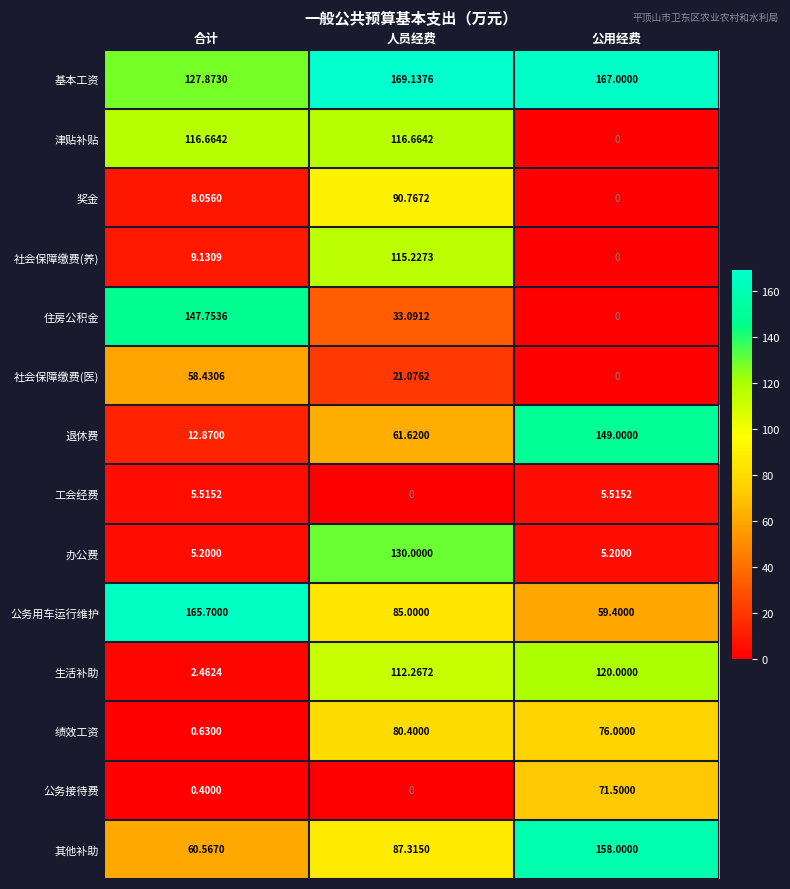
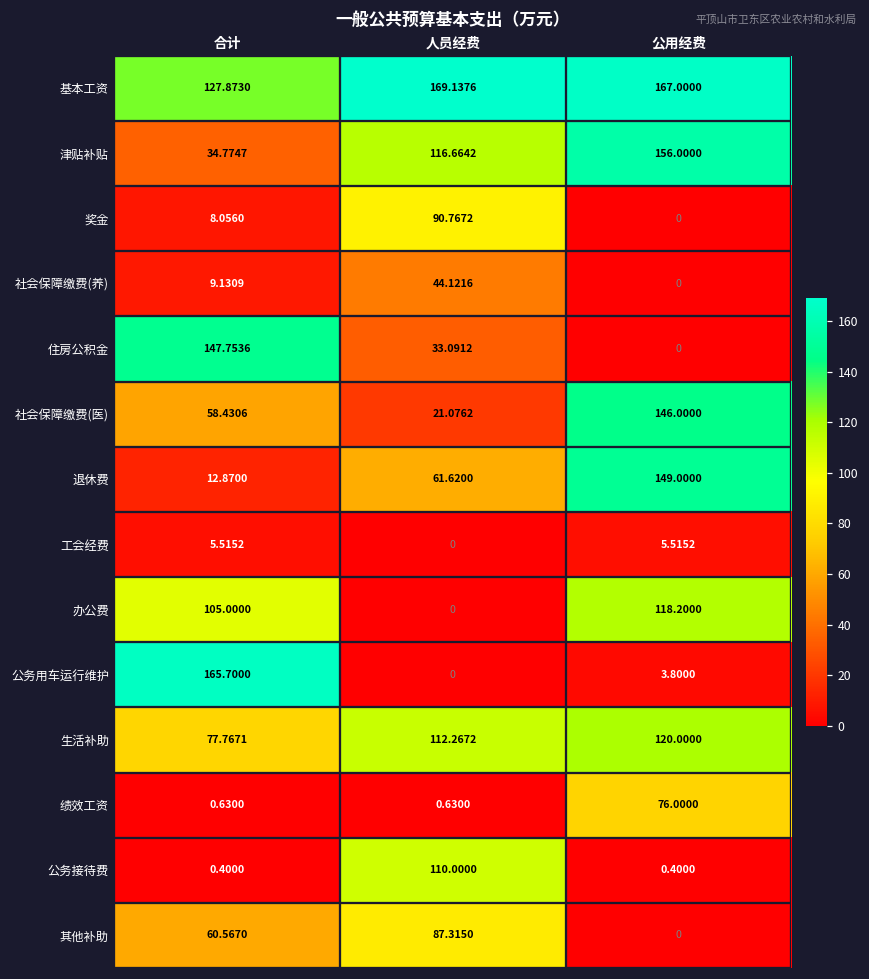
  {
    "基本工资": {
      "合计": 127.8730,
      "人员经费": 169.1376,
      "公用经费": 167.0000
    },
    "津贴补贴": {
-     "合计": 116.6642,
+     "合计": 34.7747,
      "人员经费": 116.6642,
-     "公用经费": 0
+     "公用经费": 156.0000
    },
    "奖金": {
      "合计": 8.0560,
      "人员经费": 90.7672,
      "公用经费": 0
    },
    "社会保障缴费(养)": {
      "合计": 9.1309,
-     "人员经费": 115.2273,
+     "人员经费": 44.1216,
      "公用经费": 0
    },
    "住房公积金": {
      "合计": 147.7536,
      "人员经费": 33.0912,
      "公用经费": 0
    },
    "社会保障缴费(医)": {
      "合计": 58.4306,
      "人员经费": 21.0762,
-     "公用经费": 0
+     "公用经费": 146.0000
    },
    "退休费": {
      "合计": 12.8700,
      "人员经费": 61.6200,
      "公用经费": 149.0000
    },
    "工会经费": {
      "合计": 5.5152,
      "人员经费": 0,
      "公用经费": 5.5152
    },
    "办公费": {
-     "合计": 5.2000,
-     "人员经费": 130.0000,
-     "公用经费": 5.2000
+     "合计": 105.0000,
+     "人员经费": 0,
+     "公用经费": 118.2000
    },
    "公务用车运行维护": {
      "合计": 165.7000,
-     "人员经费": 85.0000,
-     "公用经费": 59.4000
+     "人员经费": 0,
+     "公用经费": 3.8000
    },
    "生活补助": {
-     "合计": 2.4624,
+     "合计": 77.7671,
      "人员经费": 112.2672,
      "公用经费": 120.0000
    },
    "绩效工资": {
      "合计": 0.6300,
-     "人员经费": 80.4000,
+     "人员经费": 0.6300,
      "公用经费": 76.0000
    },
    "公务接待费": {
      "合计": 0.4000,
-     "人员经费": 0,
-     "公用经费": 71.5000
+     "人员经费": 110.0000,
+     "公用经费": 0.4000
    },
    "其他补助": {
      "合计": 60.5670,
      "人员经费": 87.3150,
-     "公用经费": 158.0000
+     "公用经费": 0
    }
  }
